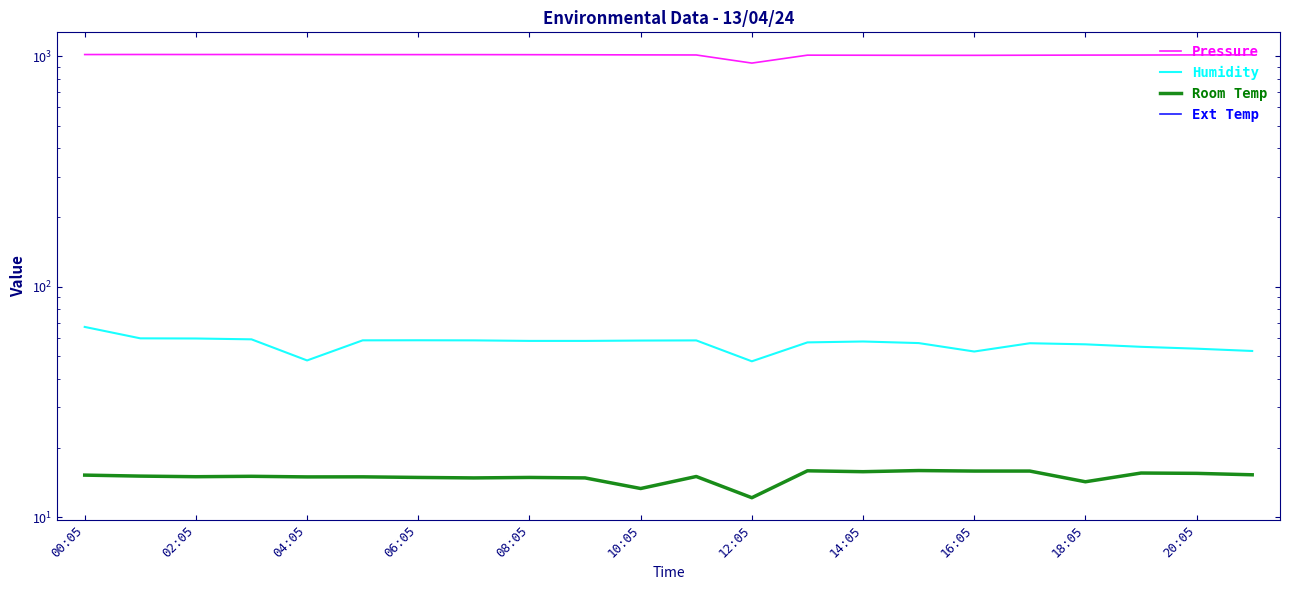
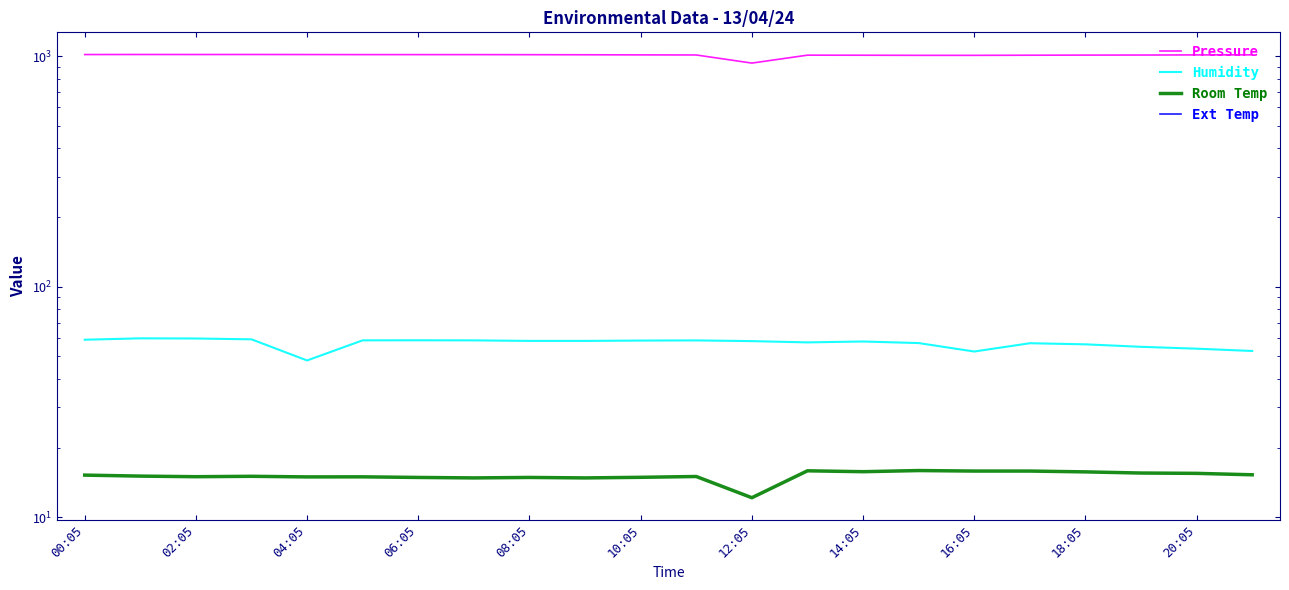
  {
    "Pressure": {
      "00:05": 1000,
      "02:05": 1000,
      "04:05": 1000,
      "06:05": 1000,
      "08:05": 1000,
      "10:05": 1000,
      "12:05": 930,
      "14:05": 1000,
      "16:05": 1000,
      "18:05": 1000,
      "20:05": 1000
    },
    "Humidity": {
-     "00:05": 67,
+     "00:05": 59,
      "02:05": 60,
      "04:05": 48,
      "06:05": 59,
      "08:05": 58,
      "10:05": 58,
-     "12:05": 48,
+     "12:05": 58,
      "14:05": 58,
      "16:05": 52,
      "18:05": 56,
      "20:05": 54
    },
    "Room Temp": {
      "00:05": 15,
      "02:05": 15,
      "04:05": 15,
      "06:05": 15,
      "08:05": 15,
-     "10:05": 13,
+     "10:05": 15,
      "12:05": 12,
      "14:05": 16,
      "16:05": 16,
-     "18:05": 14,
+     "18:05": 16,
      "20:05": 16
    }
  }
